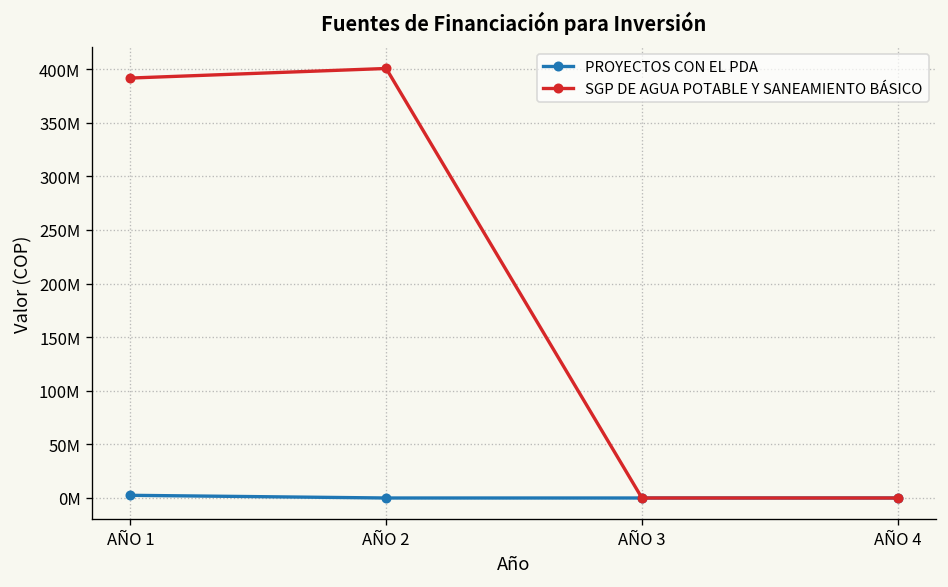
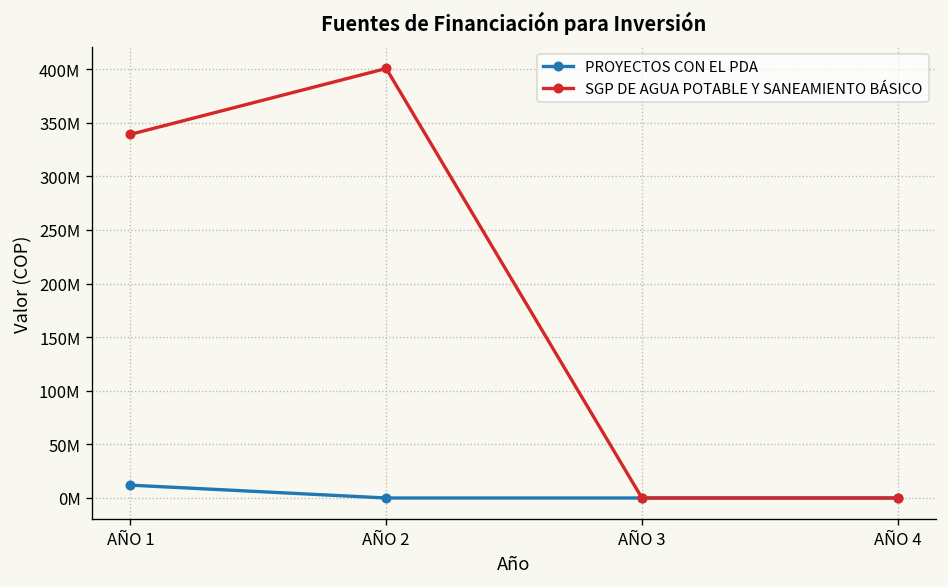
  {
    "PROYECTOS CON EL PDA": {
-     "AÑO 1": 0,
+     "AÑO 1": 10000000,
      "AÑO 2": 0
    },
    "SGP DE AGUA POTABLE Y SANEAMIENTO BÁSICO": {
-     "AÑO 1": 390000000,
+     "AÑO 1": 340000000,
      "AÑO 2": 400000000
    }
  }
